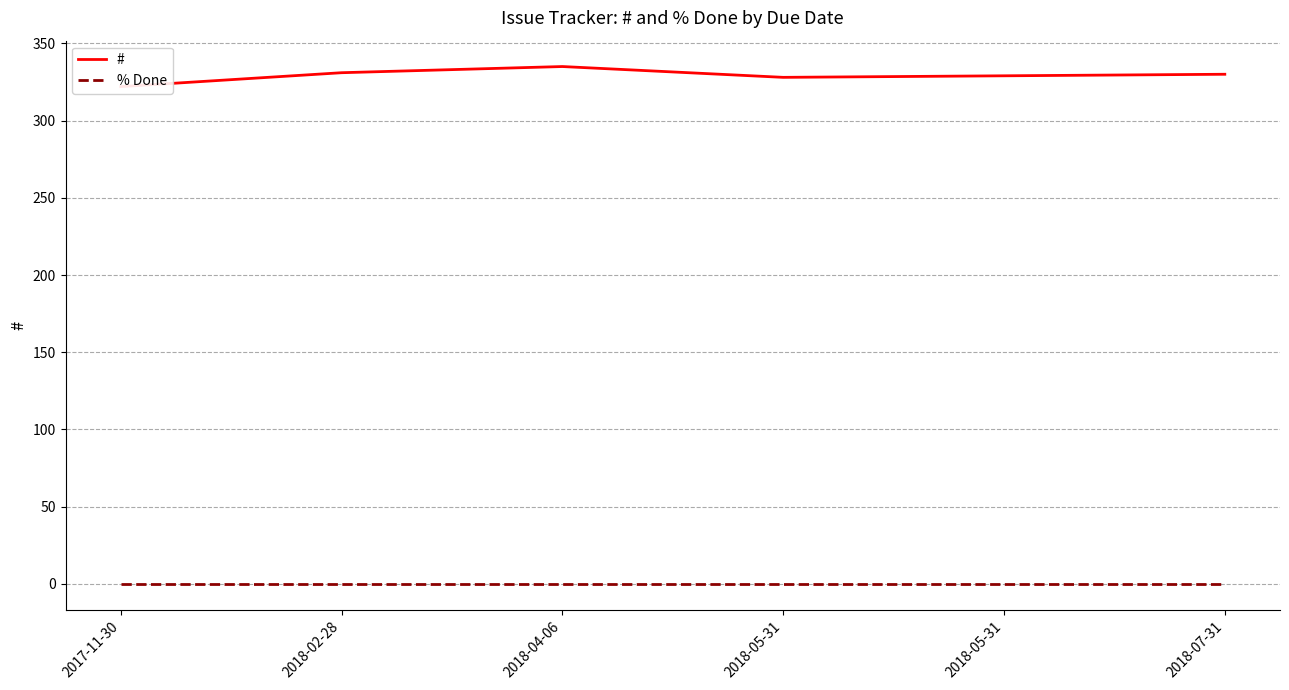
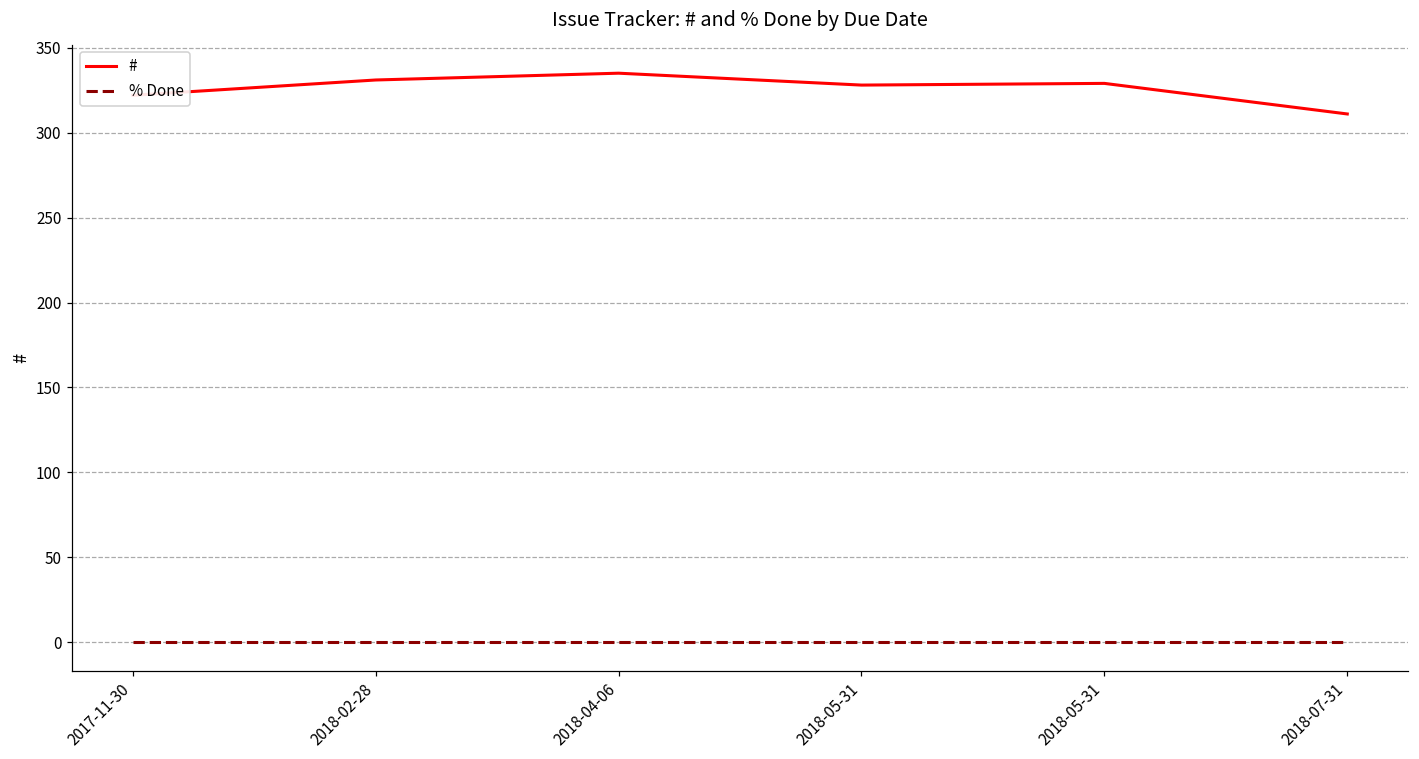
  {
    "#": {
      "2018-02-28": 331,
      "2018-04-06": 335,
-     "2018-07-31": 330
+     "2018-07-31": 311
    },
    "% Done": {
      "2017-11-30": 0,
      "2018-02-28": 0,
      "2018-04-06": 0,
      "2018-07-31": 0
    }
  }
